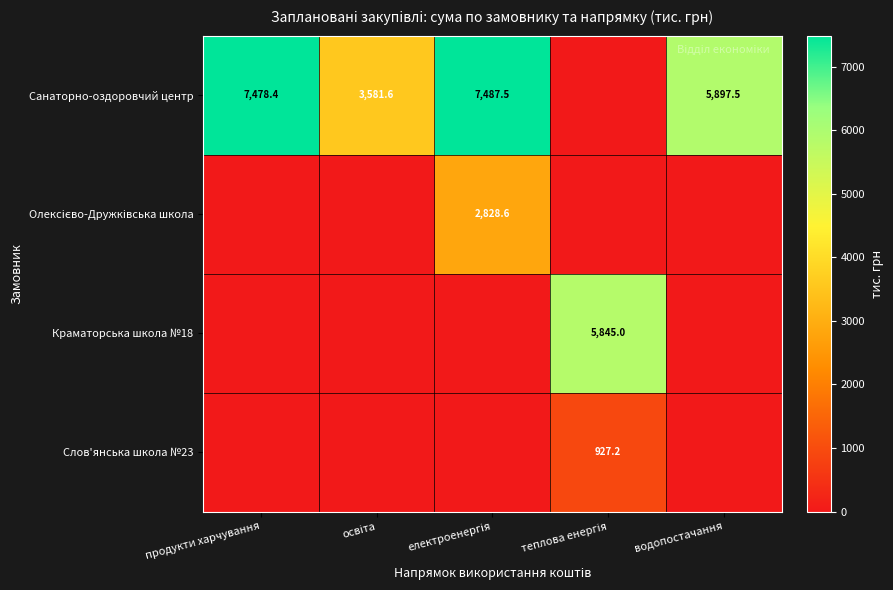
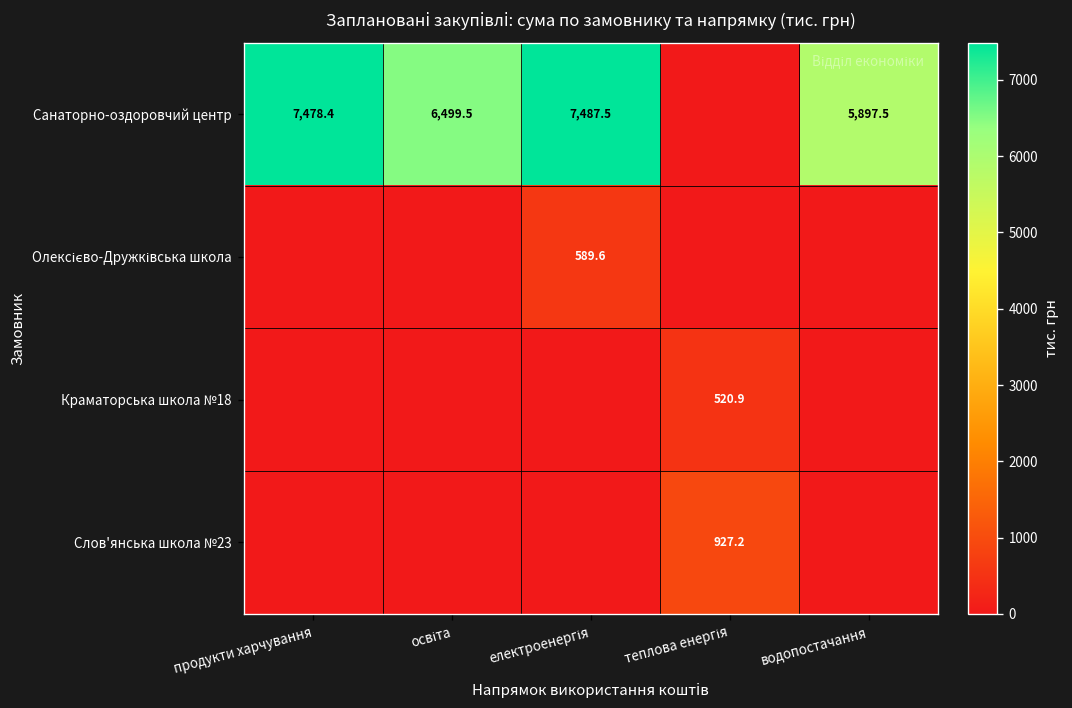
  {
    "Санаторно-оздоровчий центр": {
      "продукти харчування": "7,478.4",
-     "освіта": "3,581.6",
+     "освіта": "6,499.5",
      "електроенергія": "7,487.5"
    },
    "Олексієво-Дружківська школа": {
-     "електроенергія": "2,828.6"
+     "електроенергія": "589.6"
    },
    "Краматорська школа №18": {
-     "теплова енергія": "5,845.0"
+     "теплова енергія": "520.9"
    },
    "Слов'янська школа №23": {
      "теплова енергія": "927.2"
    }
  }
